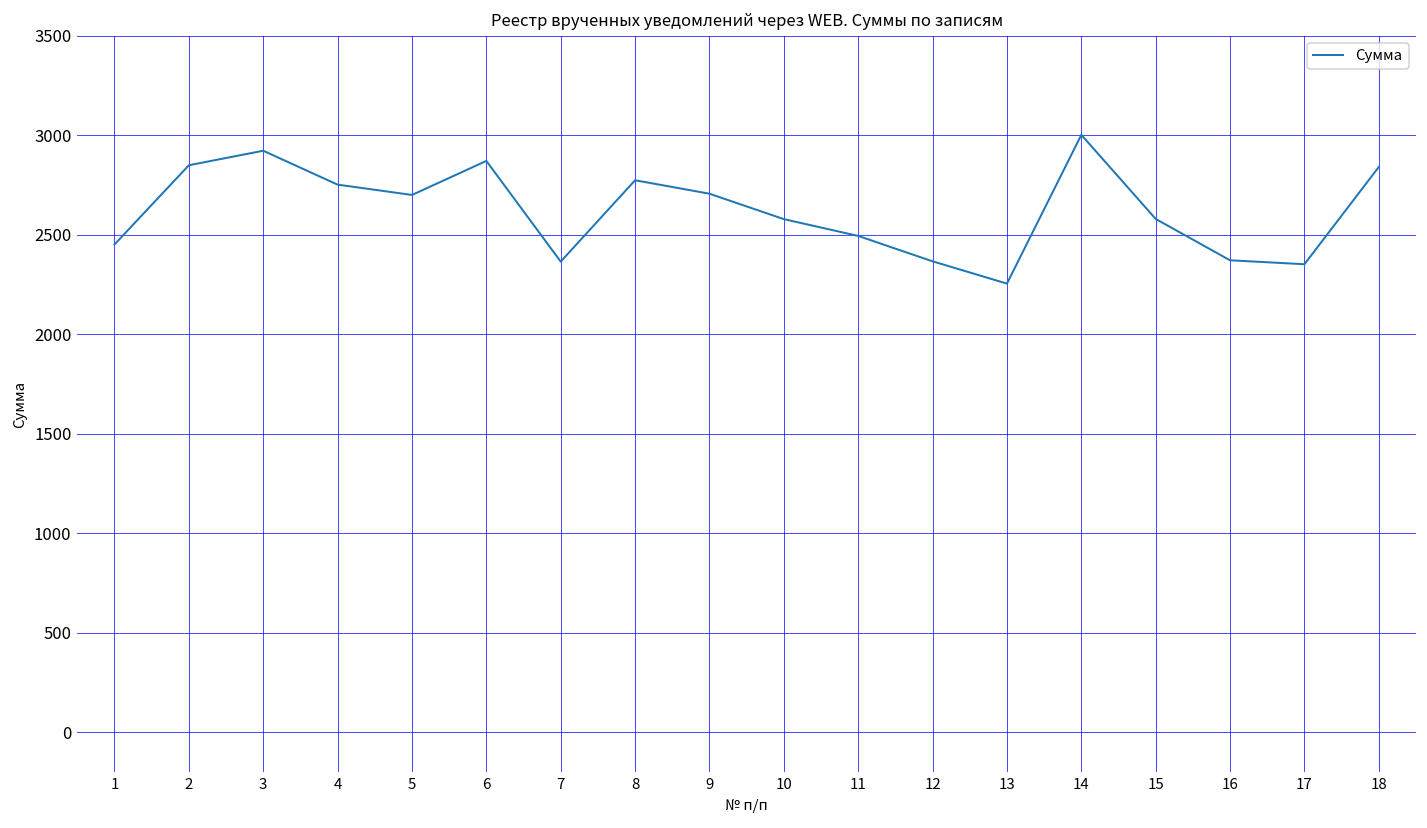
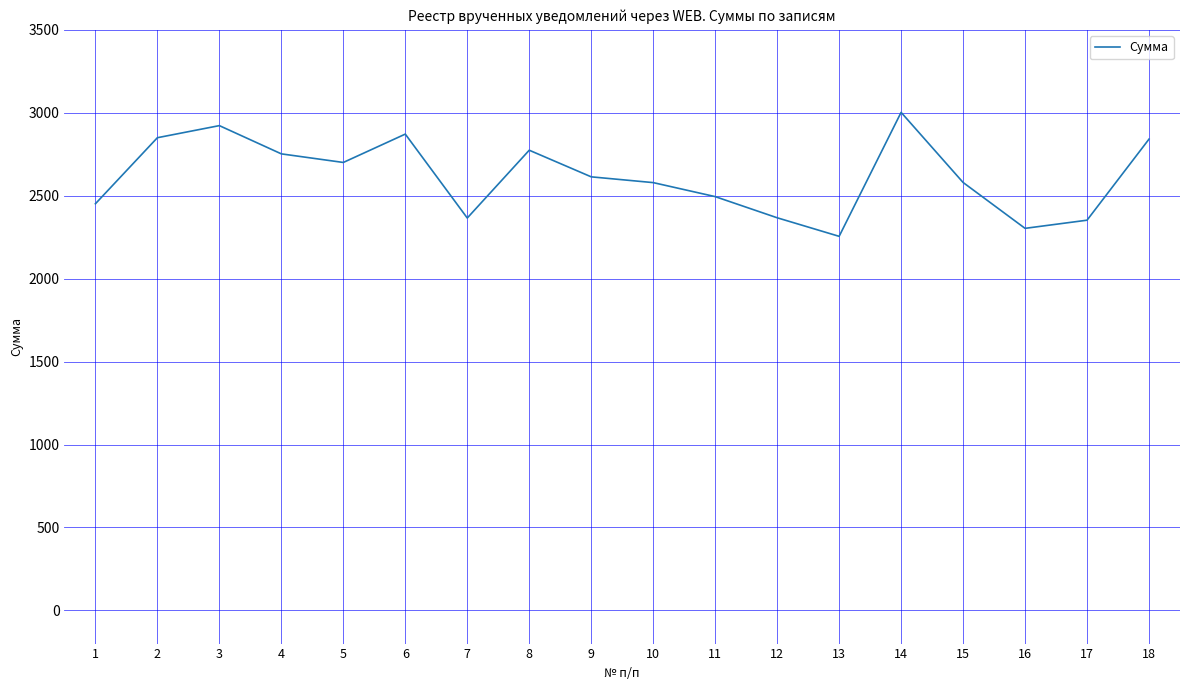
  {
    "1": 2450,
    "2": 2850,
    "3": 2920,
    "4": 2750,
    "5": 2700,
    "6": 2870,
    "7": 2370,
    "8": 2770,
-   "9": 2710,
+   "9": 2610,
    "10": 2580,
    "11": 2490,
    "12": 2370,
    "13": 2260,
    "14": 3000,
    "15": 2580,
-   "16": 2370,
+   "16": 2300,
    "17": 2350,
    "18": 2840
  }
